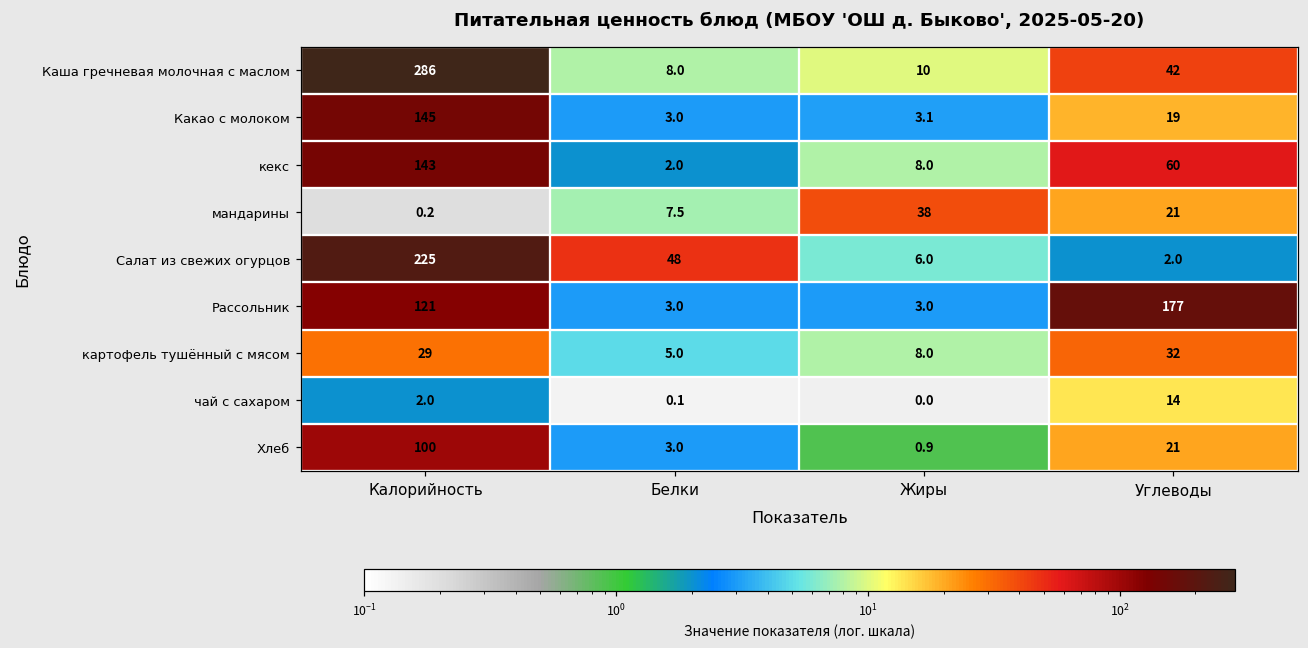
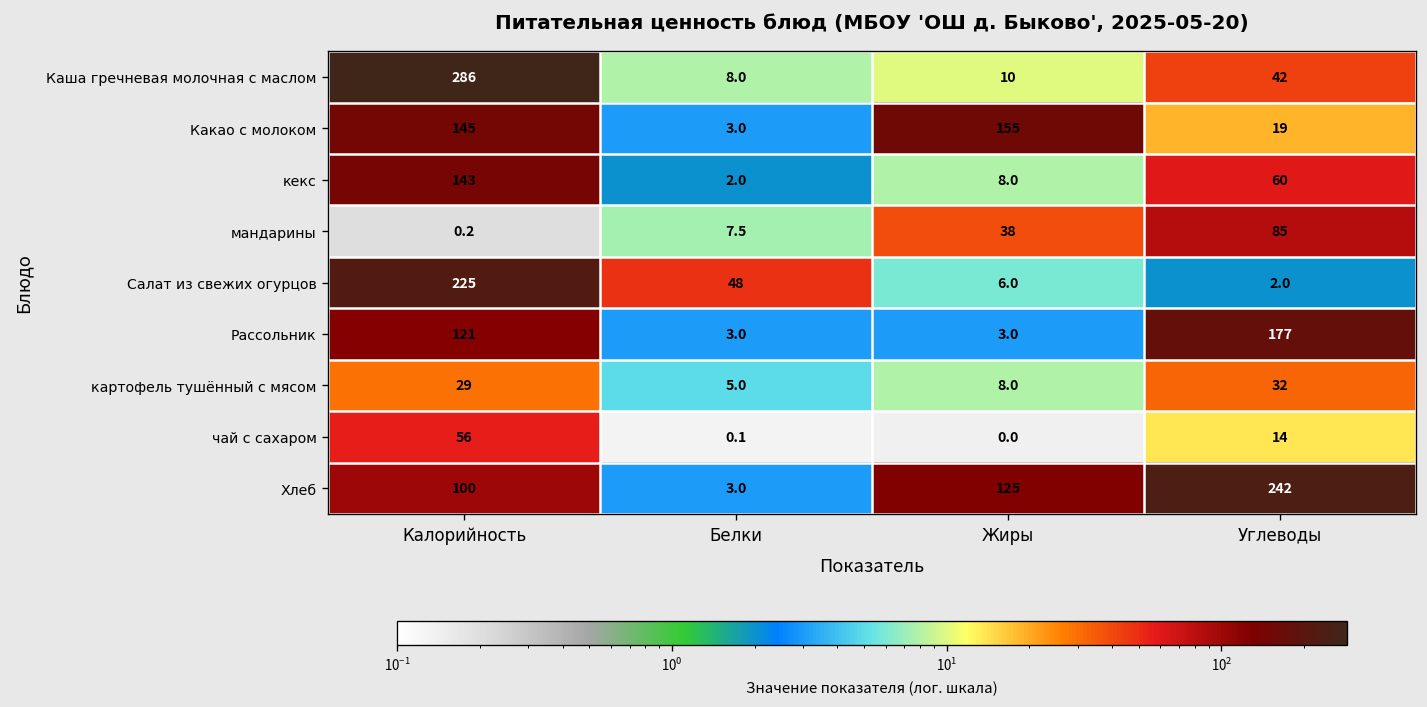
  {
    "Каша гречневая молочная с маслом": {
      "Калорийность": 286,
      "Белки": 8.0,
      "Жиры": 10,
      "Углеводы": 42
    },
    "Какао с молоком": {
      "Калорийность": 145,
      "Белки": 3.0,
-     "Жиры": 3.1,
+     "Жиры": 155,
      "Углеводы": 19
    },
    "кекс": {
      "Калорийность": 143,
      "Белки": 2.0,
      "Жиры": 8.0,
      "Углеводы": 60
    },
    "мандарины": {
      "Калорийность": 0.2,
      "Белки": 7.5,
      "Жиры": 38,
-     "Углеводы": 21
+     "Углеводы": 85
    },
    "Салат из свежих огурцов": {
      "Калорийность": 225,
      "Белки": 48,
      "Жиры": 6.0,
      "Углеводы": 2.0
    },
    "Рассольник": {
      "Калорийность": 121,
      "Белки": 3.0,
      "Жиры": 3.0,
      "Углеводы": 177
    },
    "картофель тушённый с мясом": {
      "Калорийность": 29,
      "Белки": 5.0,
      "Жиры": 8.0,
      "Углеводы": 32
    },
    "чай с сахаром": {
-     "Калорийность": 2.0,
+     "Калорийность": 56,
      "Белки": 0.1,
      "Жиры": 0.0,
      "Углеводы": 14
    },
    "Хлеб": {
      "Калорийность": 100,
      "Белки": 3.0,
-     "Жиры": 0.9,
-     "Углеводы": 21
+     "Жиры": 125,
+     "Углеводы": 242
    }
  }
